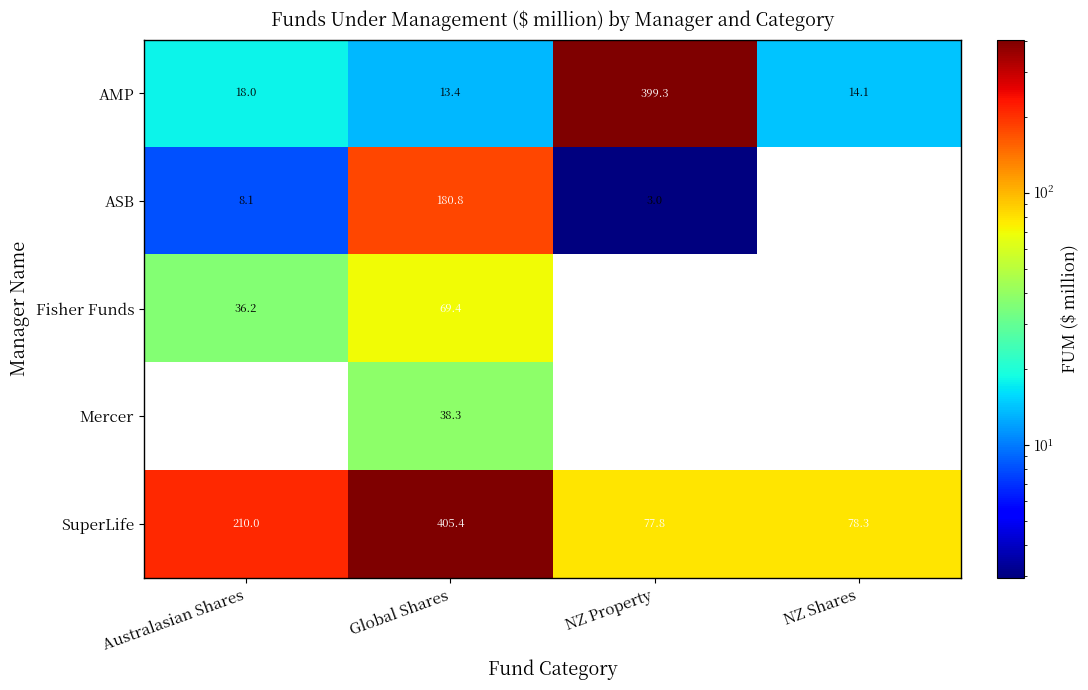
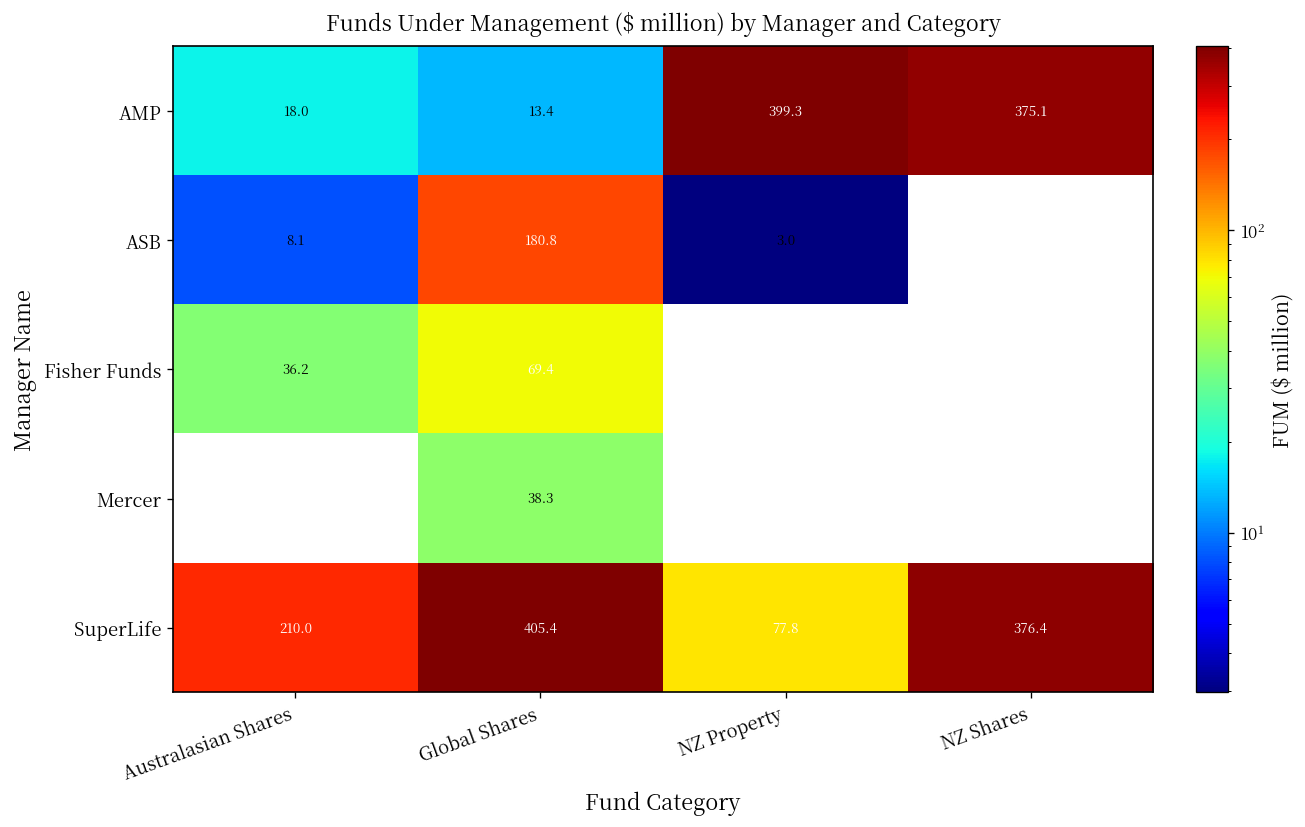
  {
    "AMP": {
      "Australasian Shares": 18.0,
      "Global Shares": 13.4,
      "NZ Property": 399.3,
-     "NZ Shares": 14.1
+     "NZ Shares": 375.1
    },
    "ASB": {
      "Australasian Shares": 8.1,
      "Global Shares": 180.8,
      "NZ Property": 3.0
    },
    "Fisher Funds": {
      "Australasian Shares": 36.2,
      "Global Shares": 69.4
    },
    "Mercer": {
      "Global Shares": 38.3
    },
    "SuperLife": {
      "Australasian Shares": 210.0,
      "Global Shares": 405.4,
      "NZ Property": 77.8,
-     "NZ Shares": 78.3
+     "NZ Shares": 376.4
    }
  }
